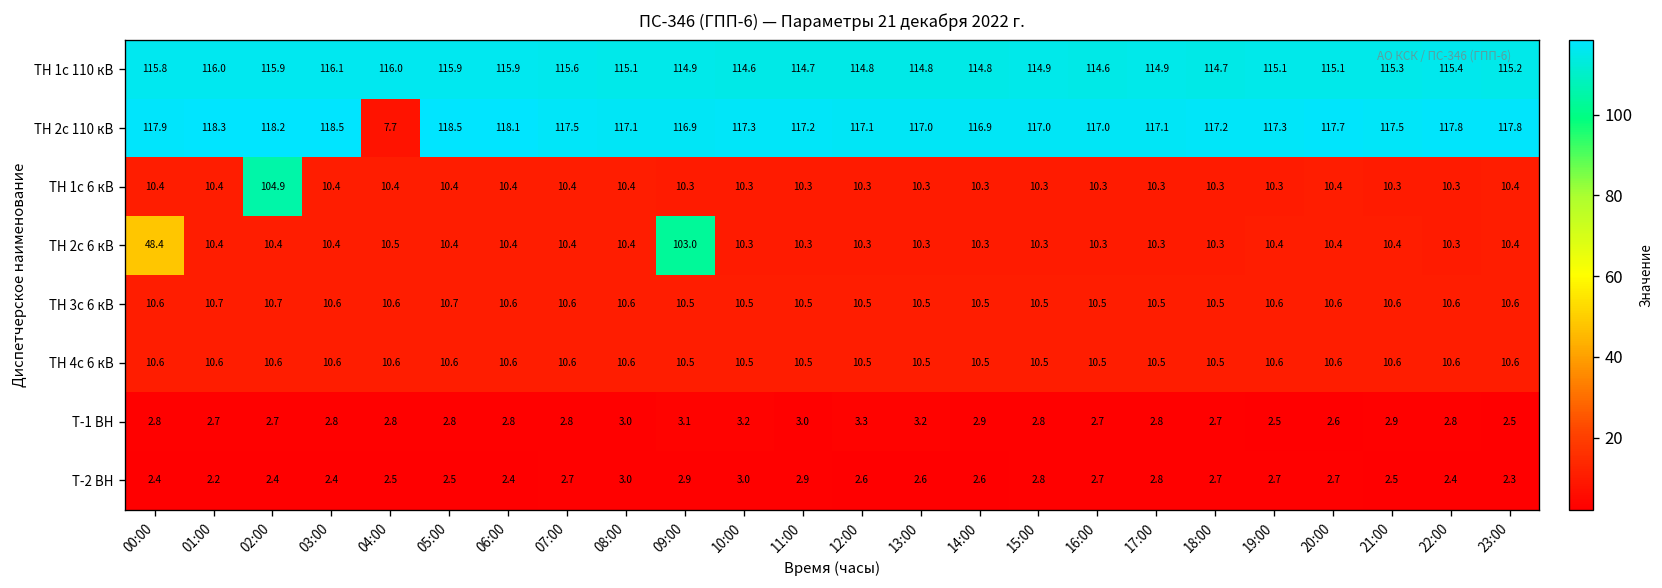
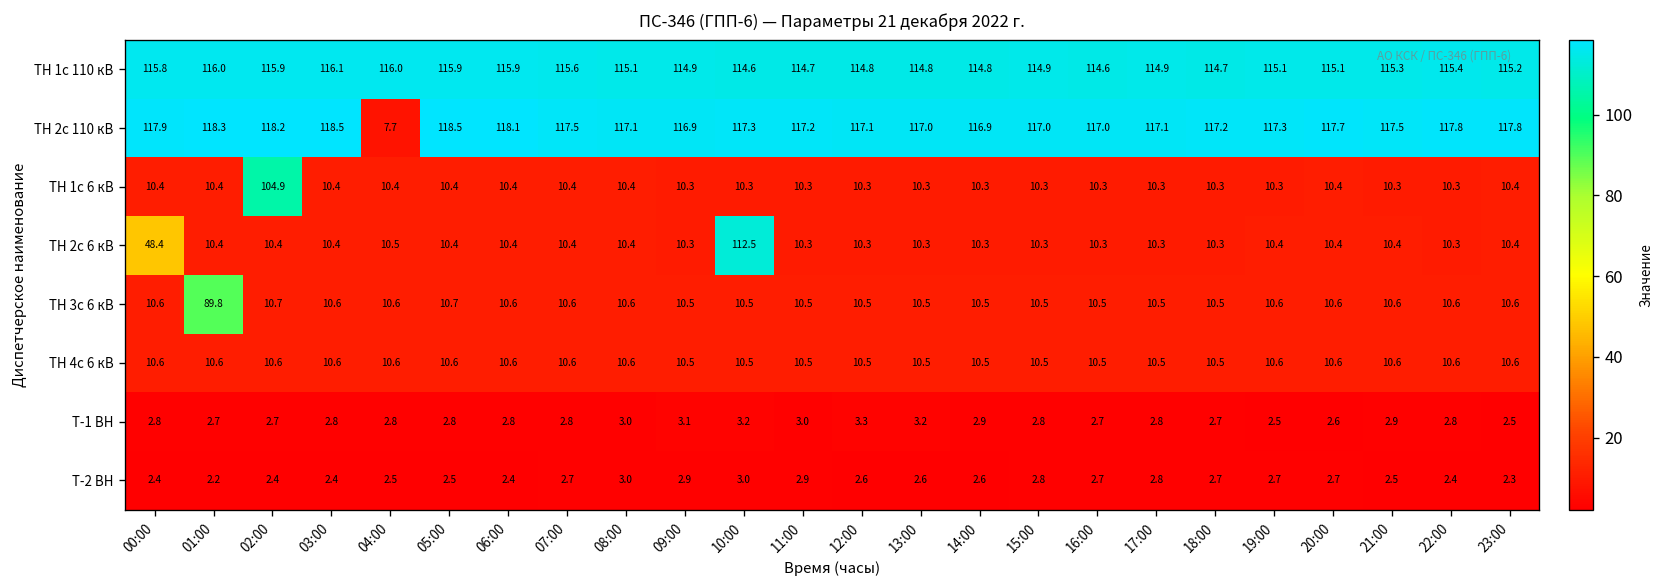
  {
    "ТН 1с 110 кВ": {
      "00:00": 115.8,
      "01:00": 116.0,
      "02:00": 115.9,
      "03:00": 116.1,
      "04:00": 116.0,
      "05:00": 115.9,
      "06:00": 115.9,
      "07:00": 115.6,
      "08:00": 115.1,
      "09:00": 114.9,
      "10:00": 114.6,
      "11:00": 114.7,
      "12:00": 114.8,
      "13:00": 114.8,
      "14:00": 114.8,
      "15:00": 114.9,
      "16:00": 114.6,
      "17:00": 114.9,
      "18:00": 114.7,
      "19:00": 115.1,
      "20:00": 115.1,
      "21:00": 115.3,
      "23:00": 115.2
    },
    "ТН 2с 110 кВ": {
      "00:00": 117.9,
      "01:00": 118.3,
      "02:00": 118.2,
      "03:00": 118.5,
      "04:00": 7.7,
      "05:00": 118.5,
      "06:00": 118.1,
      "07:00": 117.5,
      "08:00": 117.1,
      "09:00": 116.9,
      "10:00": 117.3,
      "11:00": 117.2,
      "12:00": 117.1,
      "13:00": 117.0,
      "14:00": 116.9,
      "15:00": 117.0,
      "16:00": 117.0,
      "17:00": 117.1,
      "18:00": 117.2,
      "19:00": 117.3,
      "20:00": 117.7,
      "21:00": 117.5,
      "22:00": 117.8,
      "23:00": 117.8
    },
    "ТН 1с 6 кВ": {
      "00:00": 10.4,
      "01:00": 10.4,
      "02:00": 104.9,
      "03:00": 10.4,
      "04:00": 10.4,
      "05:00": 10.4,
      "06:00": 10.4,
      "07:00": 10.4,
      "08:00": 10.4,
      "09:00": 10.3,
      "10:00": 10.3,
      "11:00": 10.3,
      "12:00": 10.3,
      "13:00": 10.3,
      "14:00": 10.3,
      "15:00": 10.3,
      "16:00": 10.3,
      "17:00": 10.3,
      "18:00": 10.3,
      "19:00": 10.3,
      "20:00": 10.4,
      "21:00": 10.3,
      "22:00": 10.3,
      "23:00": 10.4
    },
    "ТН 2с 6 кВ": {
      "00:00": 48.4,
      "01:00": 10.4,
      "02:00": 10.4,
      "03:00": 10.4,
      "04:00": 10.5,
      "05:00": 10.4,
      "06:00": 10.4,
      "07:00": 10.4,
      "08:00": 10.4,
-     "09:00": 103.0,
-     "10:00": 10.3,
+     "09:00": 10.3,
+     "10:00": 112.5,
      "11:00": 10.3,
      "12:00": 10.3,
      "13:00": 10.3,
      "14:00": 10.3,
      "15:00": 10.3,
      "16:00": 10.3,
      "17:00": 10.3,
      "18:00": 10.3,
      "19:00": 10.4,
      "20:00": 10.4,
      "21:00": 10.4,
      "22:00": 10.3,
      "23:00": 10.4
    },
    "ТН 3с 6 кВ": {
      "00:00": 10.6,
-     "01:00": 10.7,
+     "01:00": 89.8,
      "02:00": 10.7,
      "03:00": 10.6,
      "04:00": 10.6,
      "05:00": 10.7,
      "06:00": 10.6,
      "07:00": 10.6,
      "08:00": 10.6,
      "09:00": 10.5,
      "10:00": 10.5,
      "11:00": 10.5,
      "12:00": 10.5,
      "13:00": 10.5,
      "14:00": 10.5,
      "15:00": 10.5,
      "16:00": 10.5,
      "17:00": 10.5,
      "18:00": 10.5,
      "19:00": 10.6,
      "20:00": 10.6,
      "21:00": 10.6,
      "22:00": 10.6,
      "23:00": 10.6
    },
    "ТН 4с 6 кВ": {
      "00:00": 10.6,
      "01:00": 10.6,
      "02:00": 10.6,
      "03:00": 10.6,
      "04:00": 10.6,
      "05:00": 10.6,
      "06:00": 10.6,
      "07:00": 10.6,
      "08:00": 10.6,
      "09:00": 10.5,
      "10:00": 10.5,
      "11:00": 10.5,
      "12:00": 10.5,
      "13:00": 10.5,
      "14:00": 10.5,
      "15:00": 10.5,
      "16:00": 10.5,
      "17:00": 10.5,
      "18:00": 10.5,
      "19:00": 10.6,
      "20:00": 10.6,
      "21:00": 10.6,
      "22:00": 10.6,
      "23:00": 10.6
    },
    "Т-1 ВН": {
      "00:00": 2.8,
      "01:00": 2.7,
      "02:00": 2.7,
      "03:00": 2.8,
      "04:00": 2.8,
      "05:00": 2.8,
      "06:00": 2.8,
      "07:00": 2.8,
      "08:00": 3.0,
      "09:00": 3.1,
      "10:00": 3.2,
      "11:00": 3.0,
      "12:00": 3.3,
      "13:00": 3.2,
      "14:00": 2.9,
      "15:00": 2.8,
      "16:00": 2.7,
      "17:00": 2.8,
      "18:00": 2.7,
      "19:00": 2.5,
      "20:00": 2.6,
      "21:00": 2.9,
      "22:00": 2.8,
      "23:00": 2.5
    },
    "Т-2 ВН": {
      "00:00": 2.4,
      "01:00": 2.2,
      "02:00": 2.4,
      "03:00": 2.4,
      "04:00": 2.5,
      "05:00": 2.5,
      "06:00": 2.4,
      "07:00": 2.7,
      "08:00": 3.0,
      "09:00": 2.9,
      "10:00": 3.0,
      "11:00": 2.9,
      "12:00": 2.6,
      "13:00": 2.6,
      "14:00": 2.6,
      "15:00": 2.8,
      "16:00": 2.7,
      "17:00": 2.8,
      "18:00": 2.7,
      "19:00": 2.7,
      "20:00": 2.7,
      "21:00": 2.5,
      "22:00": 2.4,
      "23:00": 2.3
    }
  }
